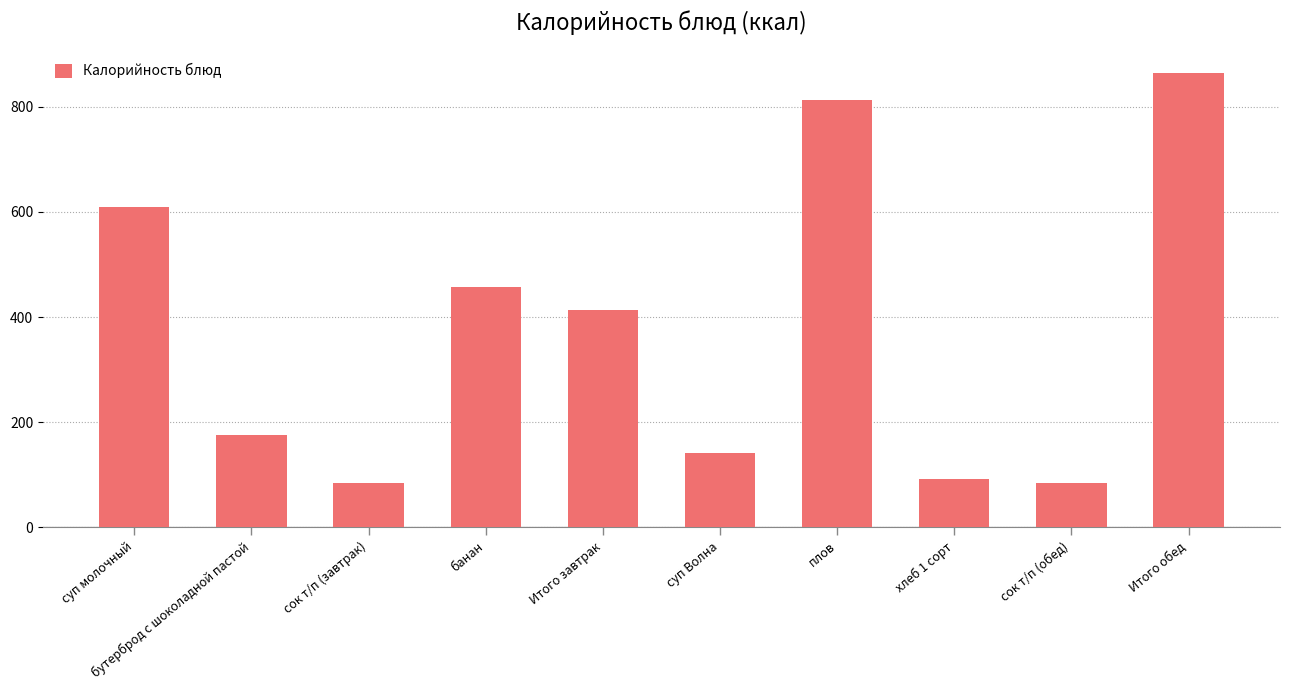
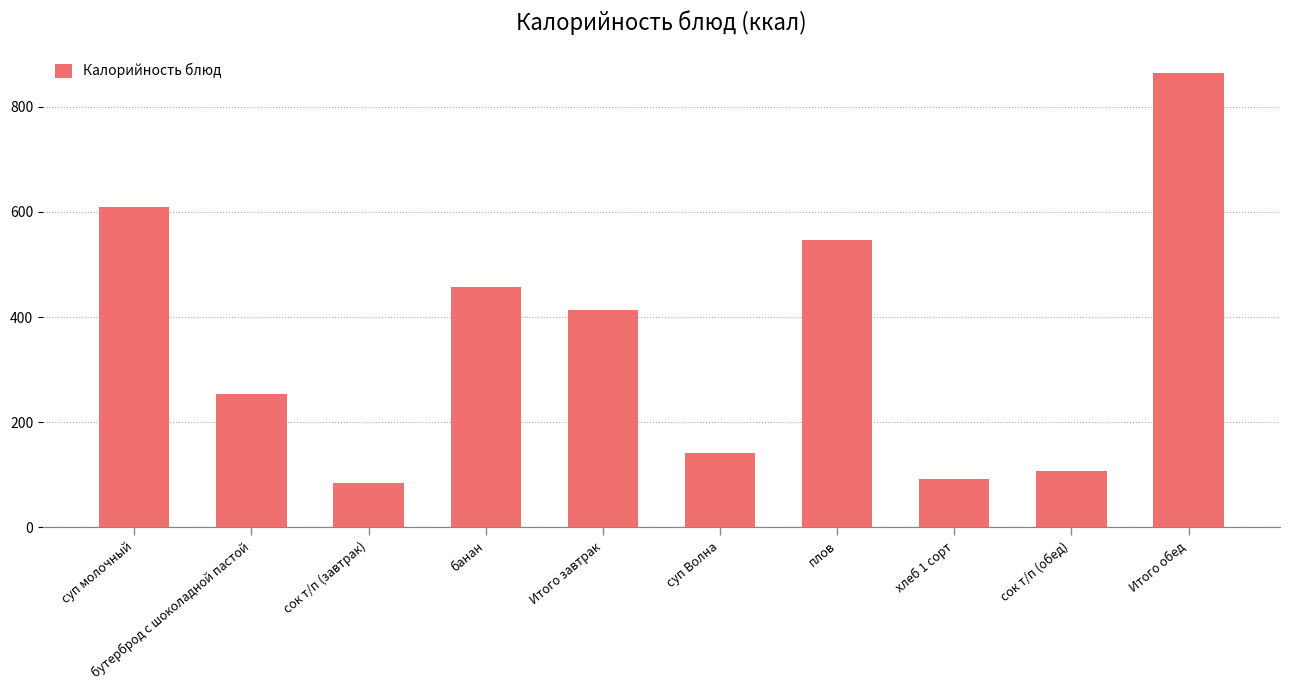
  {
    "суп молочный": 610,
-   "бутерброд с шоколадной пастой": 170,
+   "бутерброд с шоколадной пастой": 250,
    "сок т/п (завтрак)": 80,
    "банан": 460,
    "Итого завтрак": 410,
    "суп Волна": 140,
-   "плов": 810,
+   "плов": 550,
    "хлеб 1 сорт": 90,
-   "сок т/п (обед)": 80,
+   "сок т/п (обед)": 110,
    "Итого обед": 860
  }
